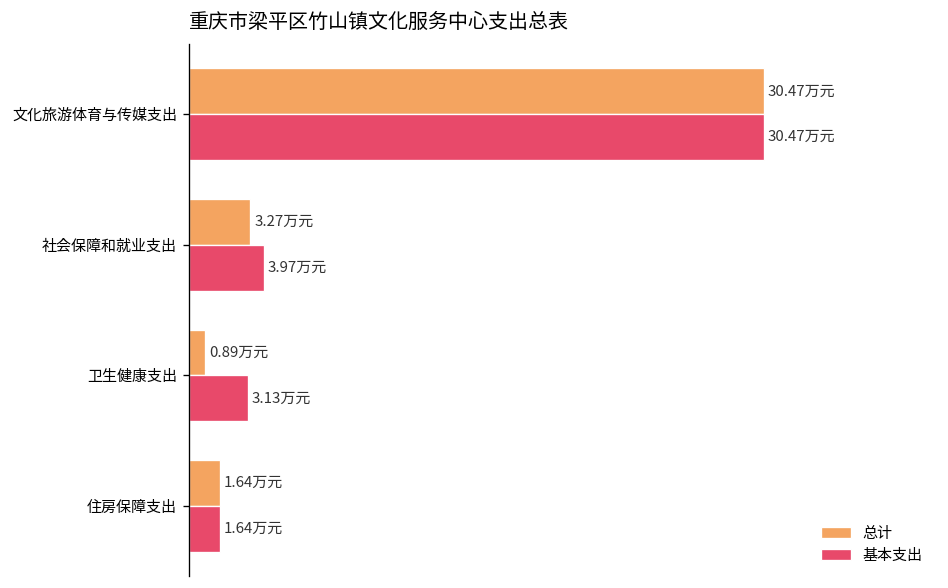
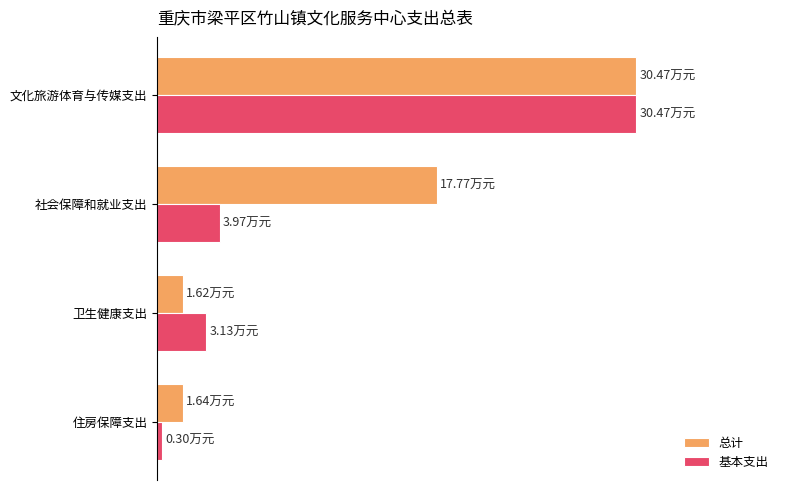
  {
    "总计": {
      "文化旅游体育与传媒支出": 30.47,
-     "社会保障和就业支出": 3.27,
-     "卫生健康支出": 0.89,
+     "社会保障和就业支出": 17.77,
+     "卫生健康支出": 1.62,
      "住房保障支出": 1.64
    },
    "基本支出": {
      "文化旅游体育与传媒支出": 30.47,
      "社会保障和就业支出": 3.97,
      "卫生健康支出": 3.13,
-     "住房保障支出": 1.64
+     "住房保障支出": 0.30
    }
  }
